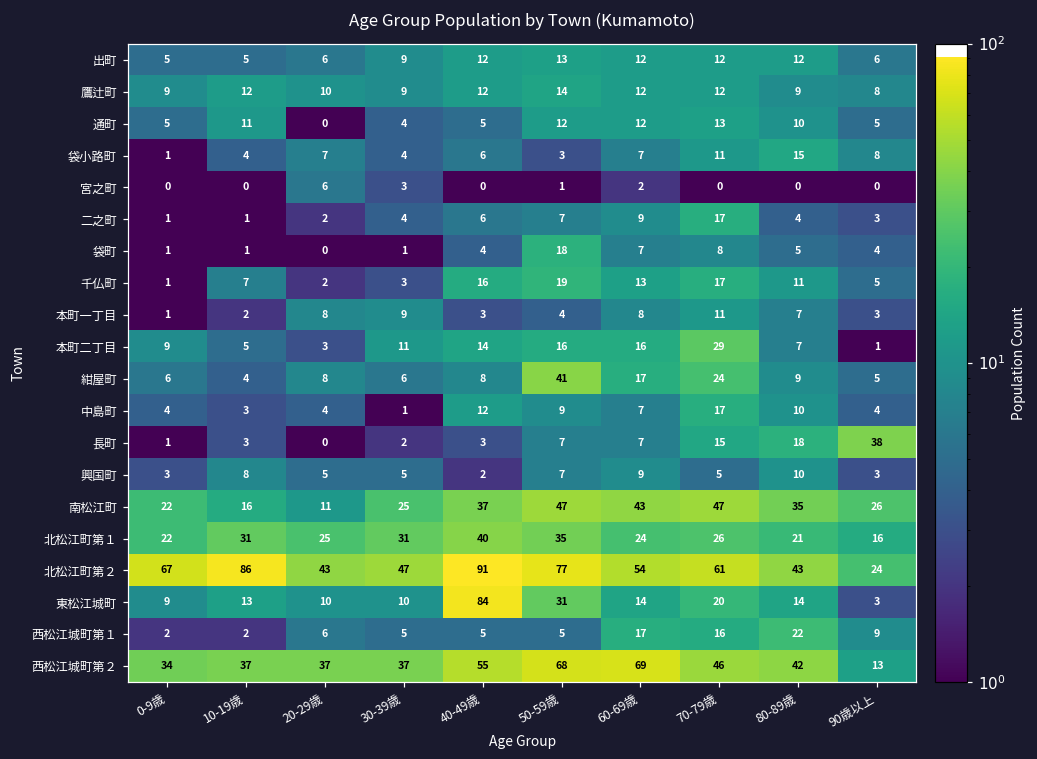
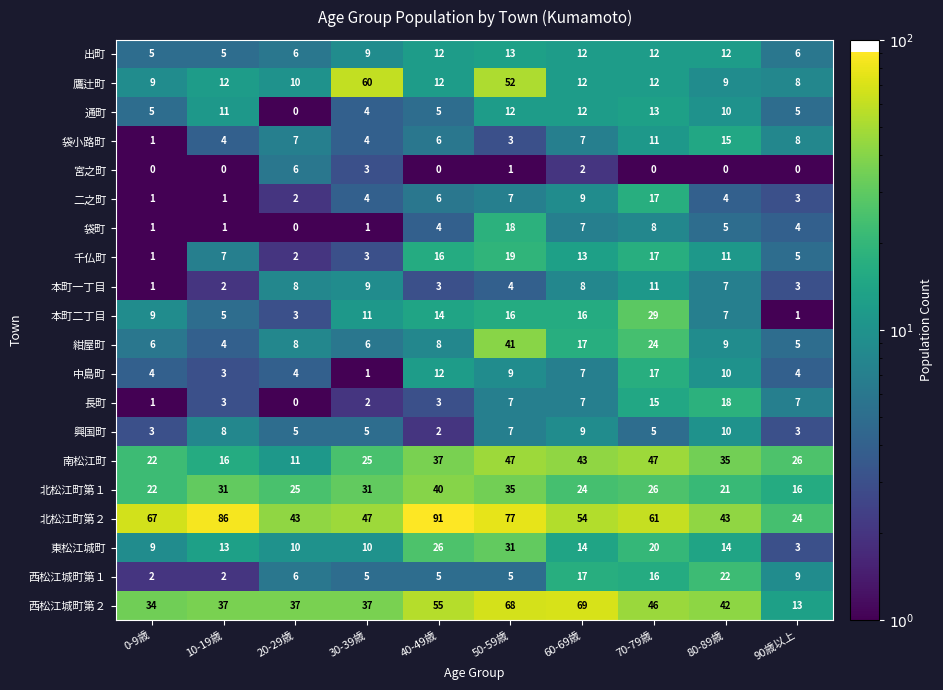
  {
    "出町": {
      "0-9歳": 5,
      "10-19歳": 5,
      "20-29歳": 6,
      "30-39歳": 9,
      "40-49歳": 12,
      "50-59歳": 13,
      "60-69歳": 12,
      "70-79歳": 12,
      "80-89歳": 12,
      "90歳以上": 6
    },
    "鷹辻町": {
      "0-9歳": 9,
      "10-19歳": 12,
      "20-29歳": 10,
-     "30-39歳": 9,
+     "30-39歳": 60,
      "40-49歳": 12,
-     "50-59歳": 14,
+     "50-59歳": 52,
      "60-69歳": 12,
      "70-79歳": 12,
      "80-89歳": 9,
      "90歳以上": 8
    },
    "通町": {
      "0-9歳": 5,
      "10-19歳": 11,
      "20-29歳": 0,
      "30-39歳": 4,
      "40-49歳": 5,
      "50-59歳": 12,
      "60-69歳": 12,
      "70-79歳": 13,
      "80-89歳": 10,
      "90歳以上": 5
    },
    "袋小路町": {
      "0-9歳": 1,
      "10-19歳": 4,
      "20-29歳": 7,
      "30-39歳": 4,
      "40-49歳": 6,
      "50-59歳": 3,
      "60-69歳": 7,
      "70-79歳": 11,
      "80-89歳": 15,
      "90歳以上": 8
    },
    "宮之町": {
      "0-9歳": 0,
      "10-19歳": 0,
      "20-29歳": 6,
      "30-39歳": 3,
      "40-49歳": 0,
      "50-59歳": 1,
      "60-69歳": 2,
      "70-79歳": 0,
      "80-89歳": 0,
      "90歳以上": 0
    },
    "二之町": {
      "0-9歳": 1,
      "10-19歳": 1,
      "20-29歳": 2,
      "30-39歳": 4,
      "40-49歳": 6,
      "50-59歳": 7,
      "60-69歳": 9,
      "70-79歳": 17,
      "80-89歳": 4,
      "90歳以上": 3
    },
    "袋町": {
      "0-9歳": 1,
      "10-19歳": 1,
      "20-29歳": 0,
      "30-39歳": 1,
      "40-49歳": 4,
      "50-59歳": 18,
      "60-69歳": 7,
      "70-79歳": 8,
      "80-89歳": 5,
      "90歳以上": 4
    },
    "千仏町": {
      "0-9歳": 1,
      "10-19歳": 7,
      "20-29歳": 2,
      "30-39歳": 3,
      "40-49歳": 16,
      "50-59歳": 19,
      "60-69歳": 13,
      "70-79歳": 17,
      "80-89歳": 11,
      "90歳以上": 5
    },
    "本町一丁目": {
      "0-9歳": 1,
      "10-19歳": 2,
      "20-29歳": 8,
      "30-39歳": 9,
      "40-49歳": 3,
      "50-59歳": 4,
      "60-69歳": 8,
      "70-79歳": 11,
      "80-89歳": 7,
      "90歳以上": 3
    },
    "本町二丁目": {
      "0-9歳": 9,
      "10-19歳": 5,
      "20-29歳": 3,
      "30-39歳": 11,
      "40-49歳": 14,
      "50-59歳": 16,
      "60-69歳": 16,
      "70-79歳": 29,
      "80-89歳": 7,
      "90歳以上": 1
    },
    "紺屋町": {
      "0-9歳": 6,
      "10-19歳": 4,
      "20-29歳": 8,
      "30-39歳": 6,
      "40-49歳": 8,
      "50-59歳": 41,
      "60-69歳": 17,
      "70-79歳": 24,
      "80-89歳": 9,
      "90歳以上": 5
    },
    "中島町": {
      "0-9歳": 4,
      "10-19歳": 3,
      "20-29歳": 4,
      "30-39歳": 1,
      "40-49歳": 12,
      "50-59歳": 9,
      "60-69歳": 7,
      "70-79歳": 17,
      "80-89歳": 10,
      "90歳以上": 4
    },
    "長町": {
      "0-9歳": 1,
      "10-19歳": 3,
      "20-29歳": 0,
      "30-39歳": 2,
      "40-49歳": 3,
      "50-59歳": 7,
      "60-69歳": 7,
      "70-79歳": 15,
      "80-89歳": 18,
-     "90歳以上": 38
+     "90歳以上": 7
    },
    "興国町": {
      "0-9歳": 3,
      "10-19歳": 8,
      "20-29歳": 5,
      "30-39歳": 5,
      "40-49歳": 2,
      "50-59歳": 7,
      "60-69歳": 9,
      "70-79歳": 5,
      "80-89歳": 10,
      "90歳以上": 3
    },
    "南松江町": {
      "0-9歳": 22,
      "10-19歳": 16,
      "20-29歳": 11,
      "30-39歳": 25,
      "40-49歳": 37,
      "50-59歳": 47,
      "60-69歳": 43,
      "70-79歳": 47,
      "80-89歳": 35,
      "90歳以上": 26
    },
    "北松江町第１": {
      "0-9歳": 22,
      "10-19歳": 31,
      "20-29歳": 25,
      "30-39歳": 31,
      "40-49歳": 40,
      "50-59歳": 35,
      "60-69歳": 24,
      "70-79歳": 26,
      "80-89歳": 21,
      "90歳以上": 16
    },
    "北松江町第２": {
      "0-9歳": 67,
      "10-19歳": 86,
      "20-29歳": 43,
      "30-39歳": 47,
      "40-49歳": 91,
      "50-59歳": 77,
      "60-69歳": 54,
      "70-79歳": 61,
      "80-89歳": 43,
      "90歳以上": 24
    },
    "東松江城町": {
      "0-9歳": 9,
      "10-19歳": 13,
      "20-29歳": 10,
      "30-39歳": 10,
-     "40-49歳": 84,
+     "40-49歳": 26,
      "50-59歳": 31,
      "60-69歳": 14,
      "70-79歳": 20,
      "80-89歳": 14,
      "90歳以上": 3
    },
    "西松江城町第１": {
      "0-9歳": 2,
      "10-19歳": 2,
      "20-29歳": 6,
      "30-39歳": 5,
      "40-49歳": 5,
      "50-59歳": 5,
      "60-69歳": 17,
      "70-79歳": 16,
      "80-89歳": 22,
      "90歳以上": 9
    },
    "西松江城町第２": {
      "0-9歳": 34,
      "10-19歳": 37,
      "20-29歳": 37,
      "30-39歳": 37,
      "40-49歳": 55,
      "50-59歳": 68,
      "60-69歳": 69,
      "70-79歳": 46,
      "80-89歳": 42,
      "90歳以上": 13
    }
  }
